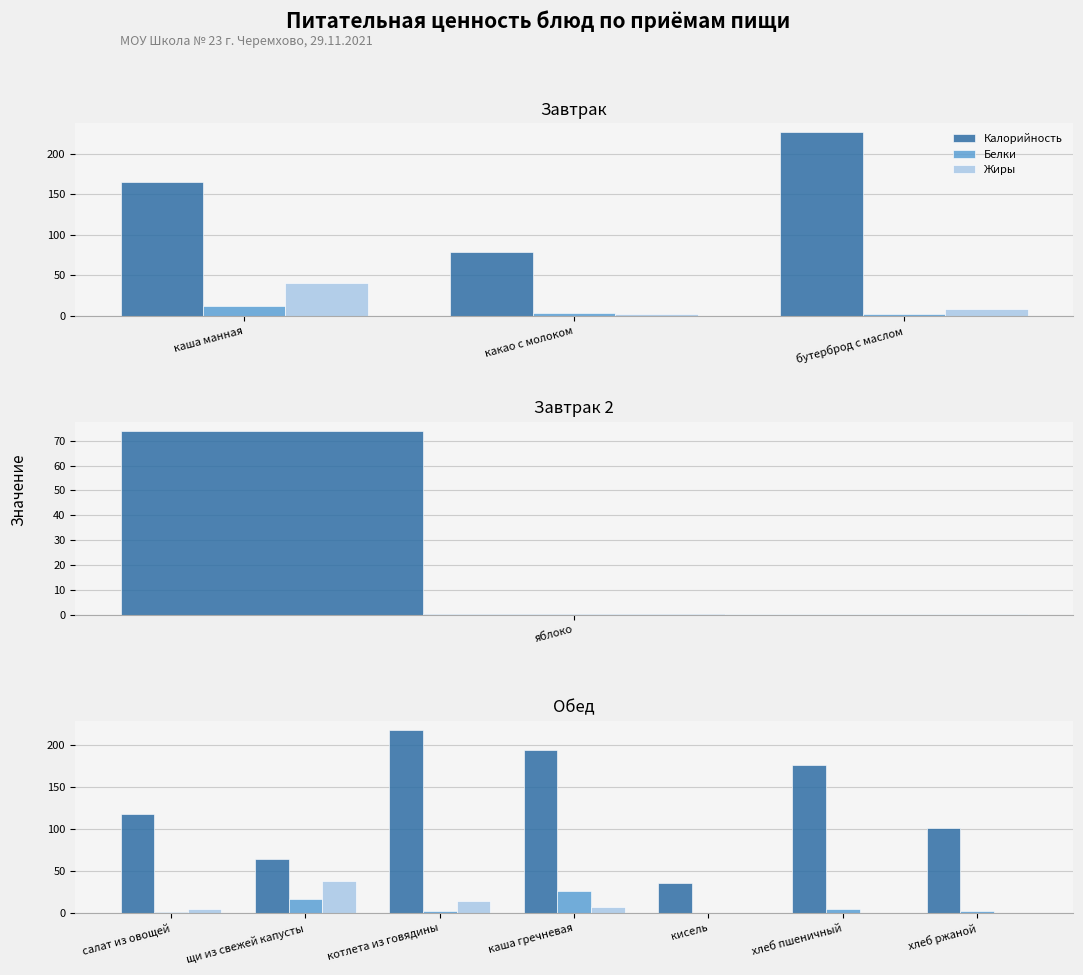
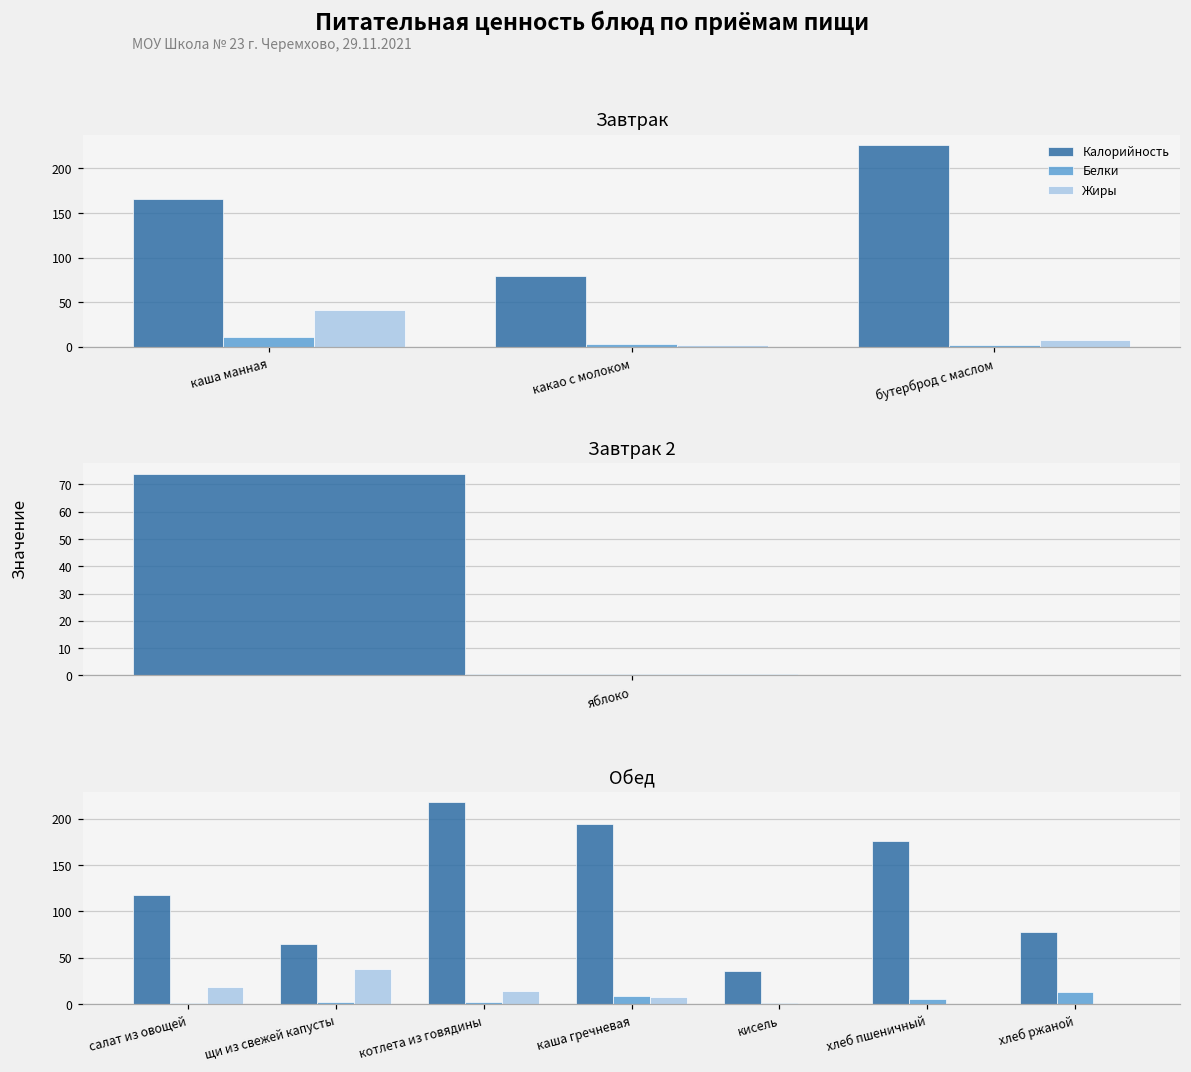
  {
    "Завтрак": {
      "Калорийность": {
        "каша манная": 170,
        "какао с молоком": 80,
        "бутерброд с маслом": 230
      },
      "Белки": {
        "каша манная": 10,
        "какао с молоком": 0
      },
      "Жиры": {
        "каша манная": 40,
        "бутерброд с маслом": 10
      }
    },
    "Обед": {
      "Калорийность": {
        "салат из овощей": 120,
        "щи из свежей капусты": 60,
        "котлета из говядины": 220,
        "каша гречневая": 190,
        "кисель": 40,
        "хлеб пшеничный": 180,
-       "хлеб ржаной": 100
+       "хлеб ржаной": 80
      },
      "Белки": {
-       "щи из свежей капусты": 20,
-       "каша гречневая": 30,
+       "щи из свежей капусты": 0,
+       "каша гречневая": 10,
        "хлеб пшеничный": 10,
-       "хлеб ржаной": 0
+       "хлеб ржаной": 10
      },
      "Жиры": {
-       "салат из овощей": 10,
+       "салат из овощей": 20,
        "щи из свежей капусты": 40,
        "котлета из говядины": 10,
        "каша гречневая": 10
      }
    }
  }
